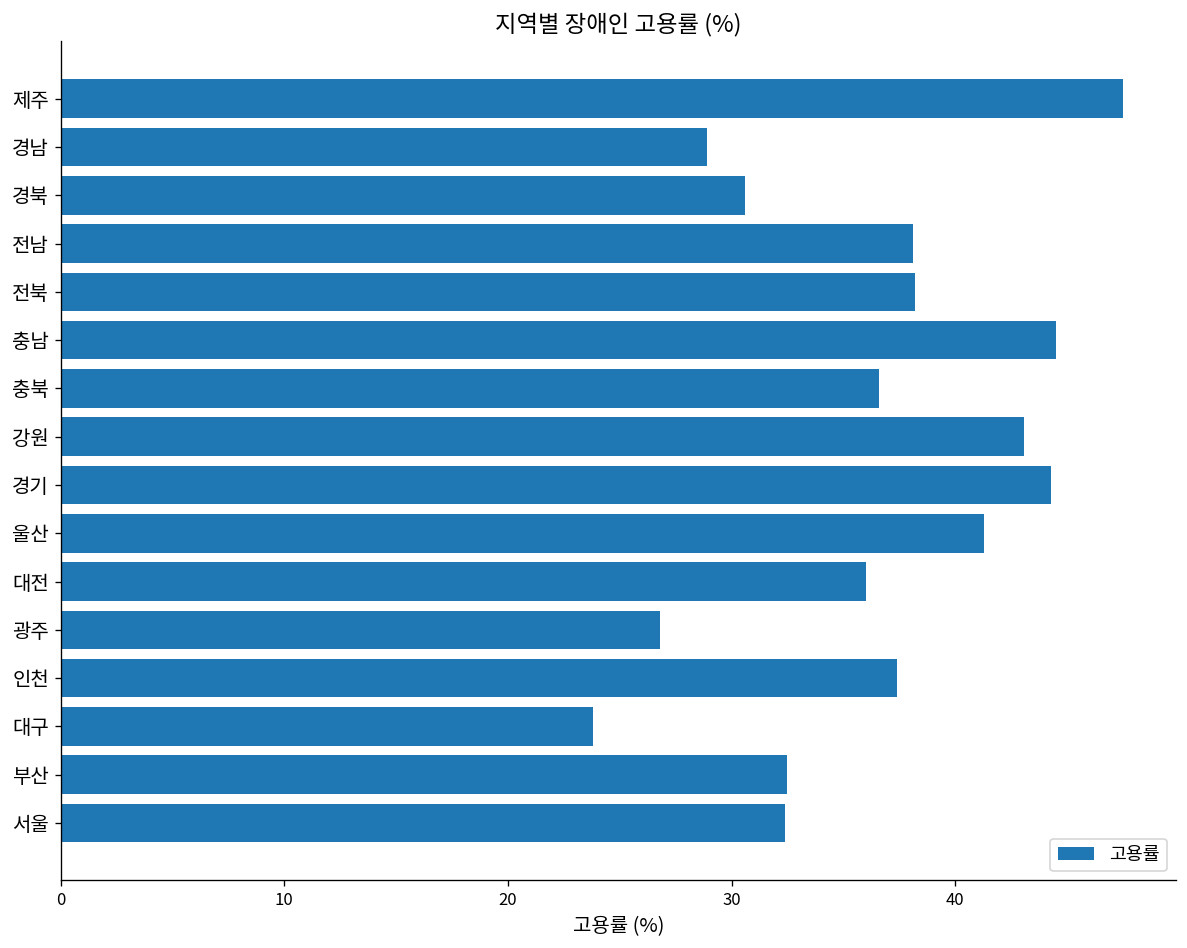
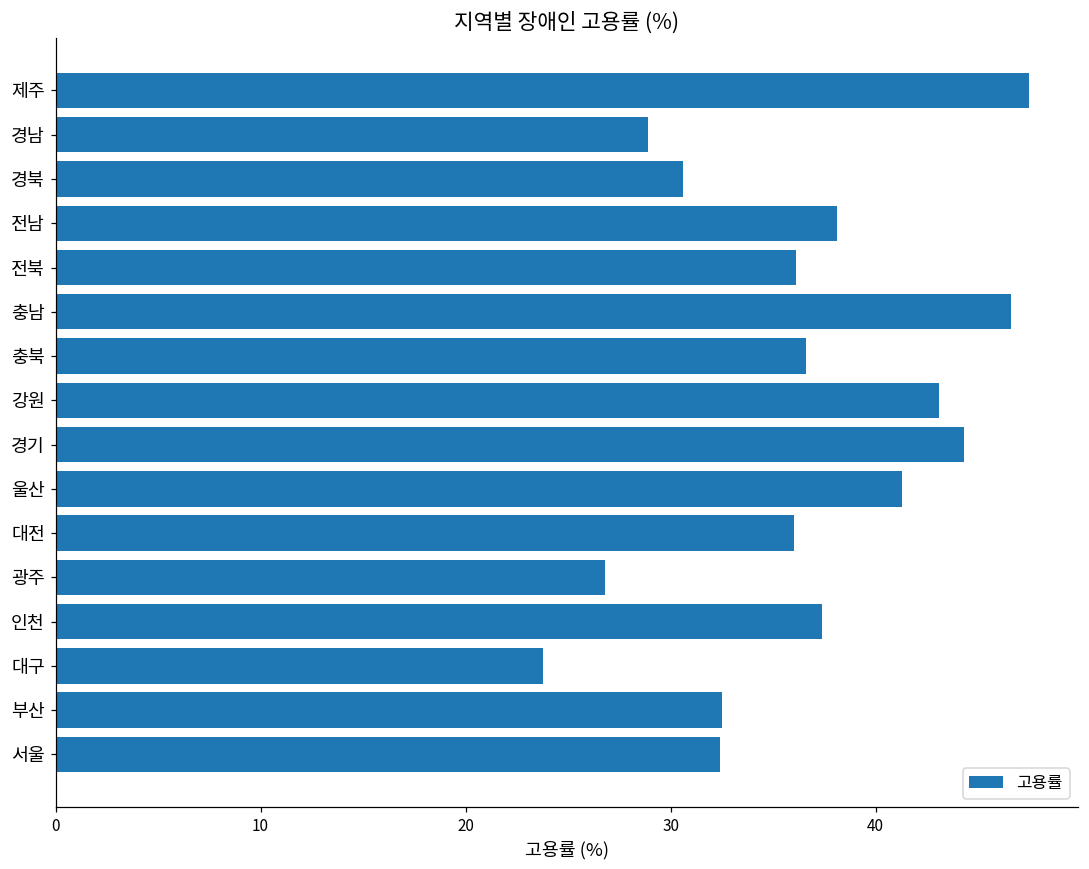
  {
    "제주": 47.5,
    "경남": 28.9,
    "경북": 30.6,
    "전남": 38.1,
-   "전북": 38.2,
-   "충남": 44.5,
+   "전북": 36.1,
+   "충남": 46.6,
    "충북": 36.6,
    "강원": 43.1,
    "경기": 44.3,
    "울산": 41.3,
    "대전": 36.0,
    "광주": 26.8,
    "인천": 37.4,
    "대구": 23.8,
    "부산": 32.5,
    "서울": 32.4
  }
